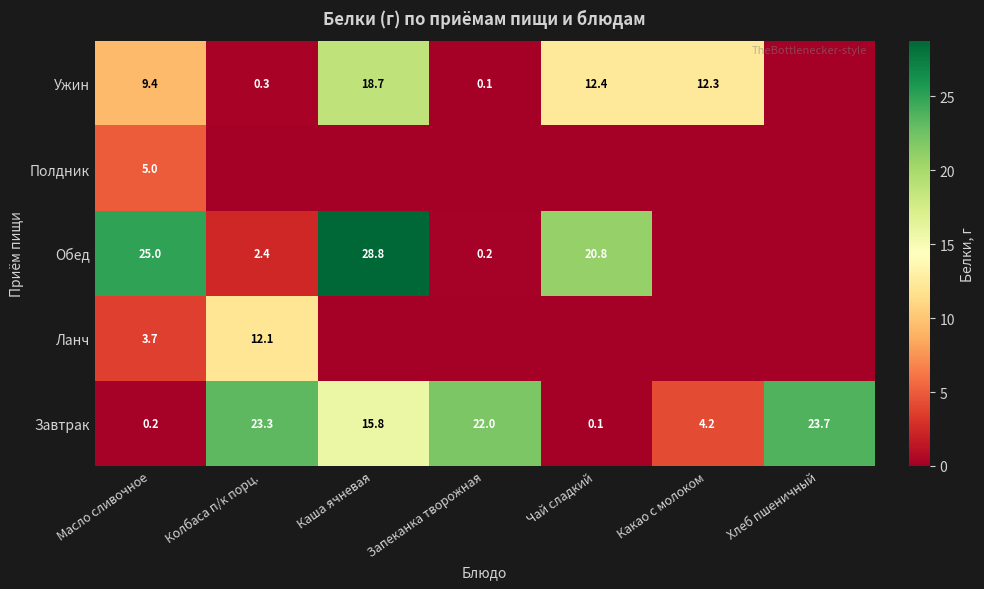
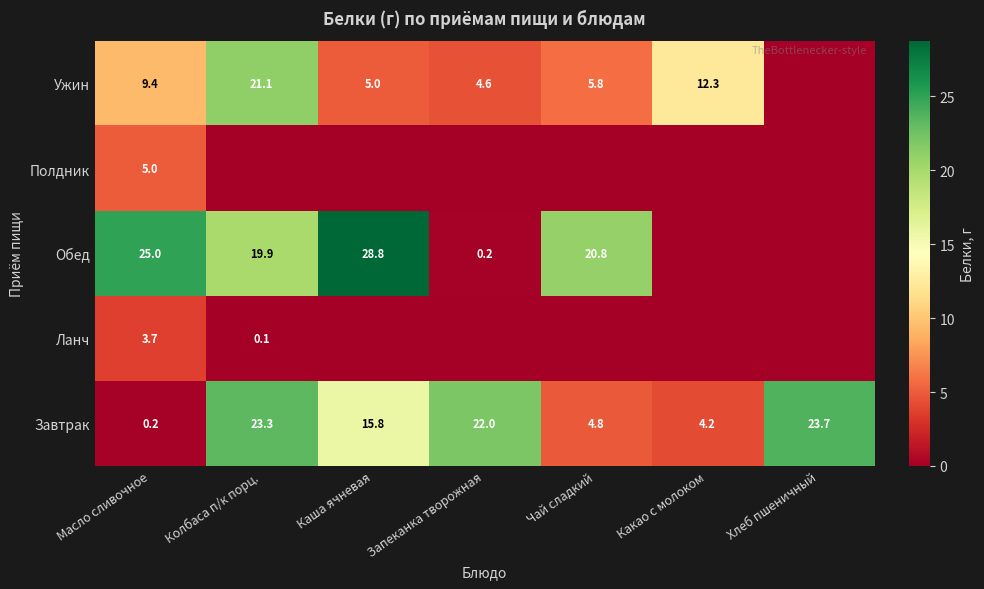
  {
    "Ужин": {
      "Масло сливочное": 9.4,
-     "Колбаса п/к порц.": 0.3,
-     "Каша ячневая": 18.7,
-     "Запеканка творожная": 0.1,
-     "Чай сладкий": 12.4,
+     "Колбаса п/к порц.": 21.1,
+     "Каша ячневая": 5.0,
+     "Запеканка творожная": 4.6,
+     "Чай сладкий": 5.8,
      "Какао с молоком": 12.3
    },
    "Полдник": {
      "Масло сливочное": 5.0
    },
    "Обед": {
      "Масло сливочное": 25.0,
-     "Колбаса п/к порц.": 2.4,
+     "Колбаса п/к порц.": 19.9,
      "Каша ячневая": 28.8,
      "Запеканка творожная": 0.2,
      "Чай сладкий": 20.8
    },
    "Ланч": {
      "Масло сливочное": 3.7,
-     "Колбаса п/к порц.": 12.1
+     "Колбаса п/к порц.": 0.1
    },
    "Завтрак": {
      "Масло сливочное": 0.2,
      "Колбаса п/к порц.": 23.3,
      "Каша ячневая": 15.8,
      "Запеканка творожная": 22.0,
-     "Чай сладкий": 0.1,
+     "Чай сладкий": 4.8,
      "Какао с молоком": 4.2,
      "Хлеб пшеничный": 23.7
    }
  }
